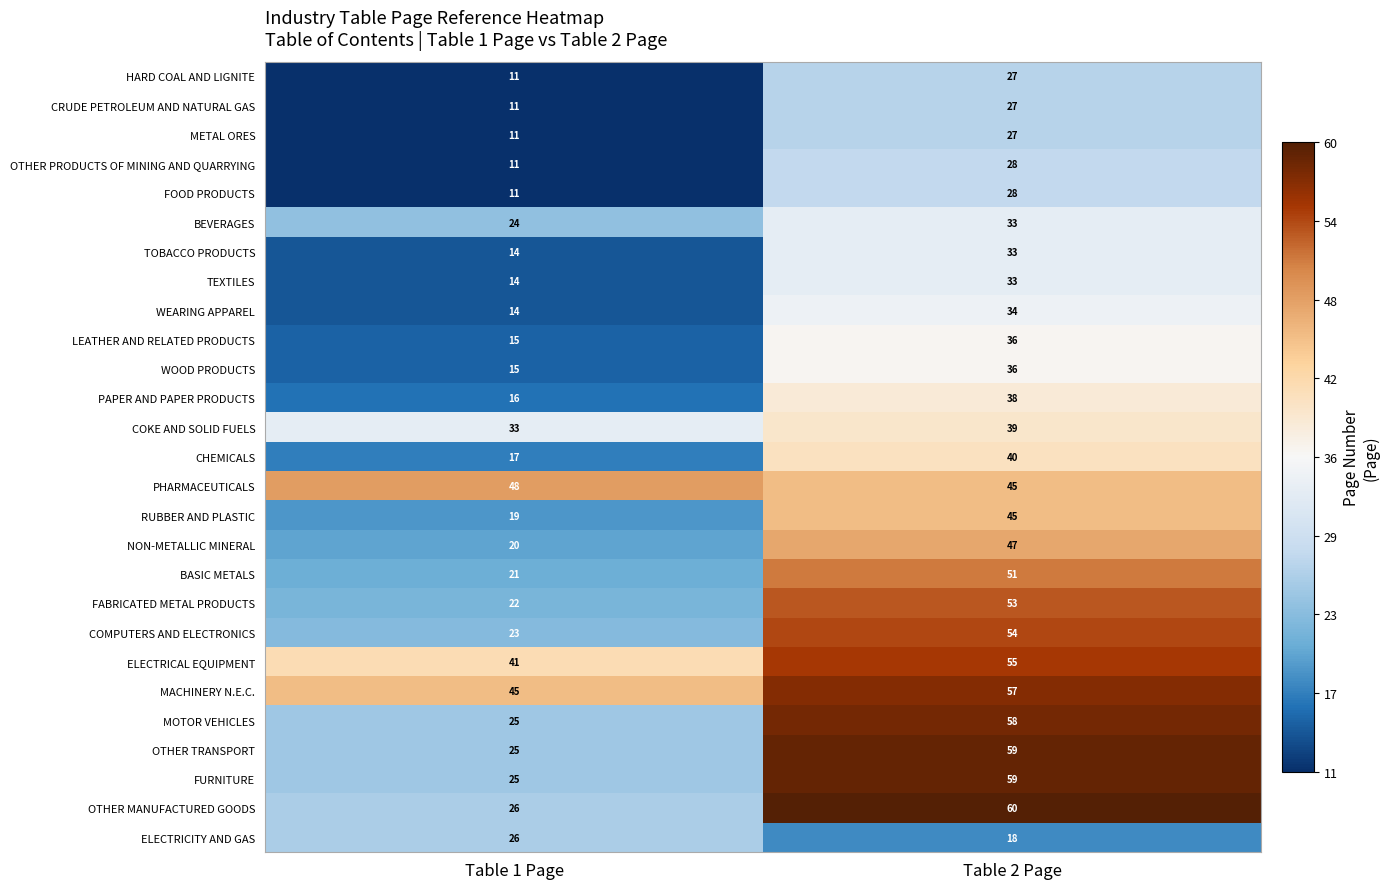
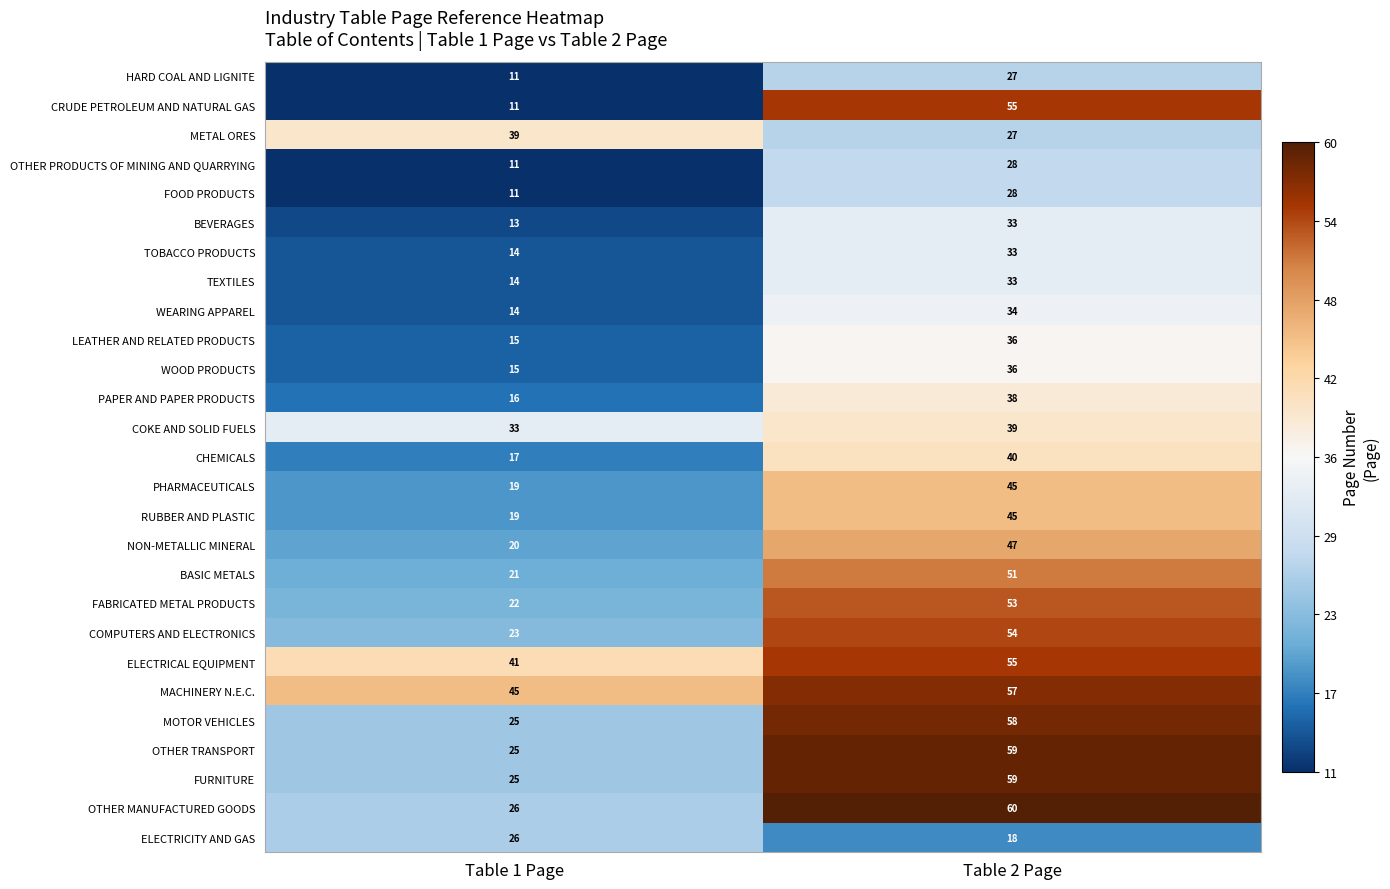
  {
    "HARD COAL AND LIGNITE": {
      "Table 1 Page": 11,
      "Table 2 Page": 27
    },
    "CRUDE PETROLEUM AND NATURAL GAS": {
      "Table 1 Page": 11,
-     "Table 2 Page": 27
+     "Table 2 Page": 55
    },
    "METAL ORES": {
-     "Table 1 Page": 11,
+     "Table 1 Page": 39,
      "Table 2 Page": 27
    },
    "OTHER PRODUCTS OF MINING AND QUARRYING": {
      "Table 1 Page": 11,
      "Table 2 Page": 28
    },
    "FOOD PRODUCTS": {
      "Table 1 Page": 11,
      "Table 2 Page": 28
    },
    "BEVERAGES": {
-     "Table 1 Page": 24,
+     "Table 1 Page": 13,
      "Table 2 Page": 33
    },
    "TOBACCO PRODUCTS": {
      "Table 1 Page": 14,
      "Table 2 Page": 33
    },
    "TEXTILES": {
      "Table 1 Page": 14,
      "Table 2 Page": 33
    },
    "WEARING APPAREL": {
      "Table 1 Page": 14,
      "Table 2 Page": 34
    },
    "LEATHER AND RELATED PRODUCTS": {
      "Table 1 Page": 15,
      "Table 2 Page": 36
    },
    "WOOD PRODUCTS": {
      "Table 1 Page": 15,
      "Table 2 Page": 36
    },
    "PAPER AND PAPER PRODUCTS": {
      "Table 1 Page": 16,
      "Table 2 Page": 38
    },
    "COKE AND SOLID FUELS": {
      "Table 1 Page": 33,
      "Table 2 Page": 39
    },
    "CHEMICALS": {
      "Table 1 Page": 17,
      "Table 2 Page": 40
    },
    "PHARMACEUTICALS": {
-     "Table 1 Page": 48,
+     "Table 1 Page": 19,
      "Table 2 Page": 45
    },
    "RUBBER AND PLASTIC": {
      "Table 1 Page": 19,
      "Table 2 Page": 45
    },
    "NON-METALLIC MINERAL": {
      "Table 1 Page": 20,
      "Table 2 Page": 47
    },
    "BASIC METALS": {
      "Table 1 Page": 21,
      "Table 2 Page": 51
    },
    "FABRICATED METAL PRODUCTS": {
      "Table 1 Page": 22,
      "Table 2 Page": 53
    },
    "COMPUTERS AND ELECTRONICS": {
      "Table 1 Page": 23,
      "Table 2 Page": 54
    },
    "ELECTRICAL EQUIPMENT": {
      "Table 1 Page": 41,
      "Table 2 Page": 55
    },
    "MACHINERY N.E.C.": {
      "Table 1 Page": 45,
      "Table 2 Page": 57
    },
    "MOTOR VEHICLES": {
      "Table 1 Page": 25,
      "Table 2 Page": 58
    },
    "OTHER TRANSPORT": {
      "Table 1 Page": 25,
      "Table 2 Page": 59
    },
    "FURNITURE": {
      "Table 1 Page": 25,
      "Table 2 Page": 59
    },
    "OTHER MANUFACTURED GOODS": {
      "Table 1 Page": 26,
      "Table 2 Page": 60
    },
    "ELECTRICITY AND GAS": {
      "Table 1 Page": 26,
      "Table 2 Page": 18
    }
  }
